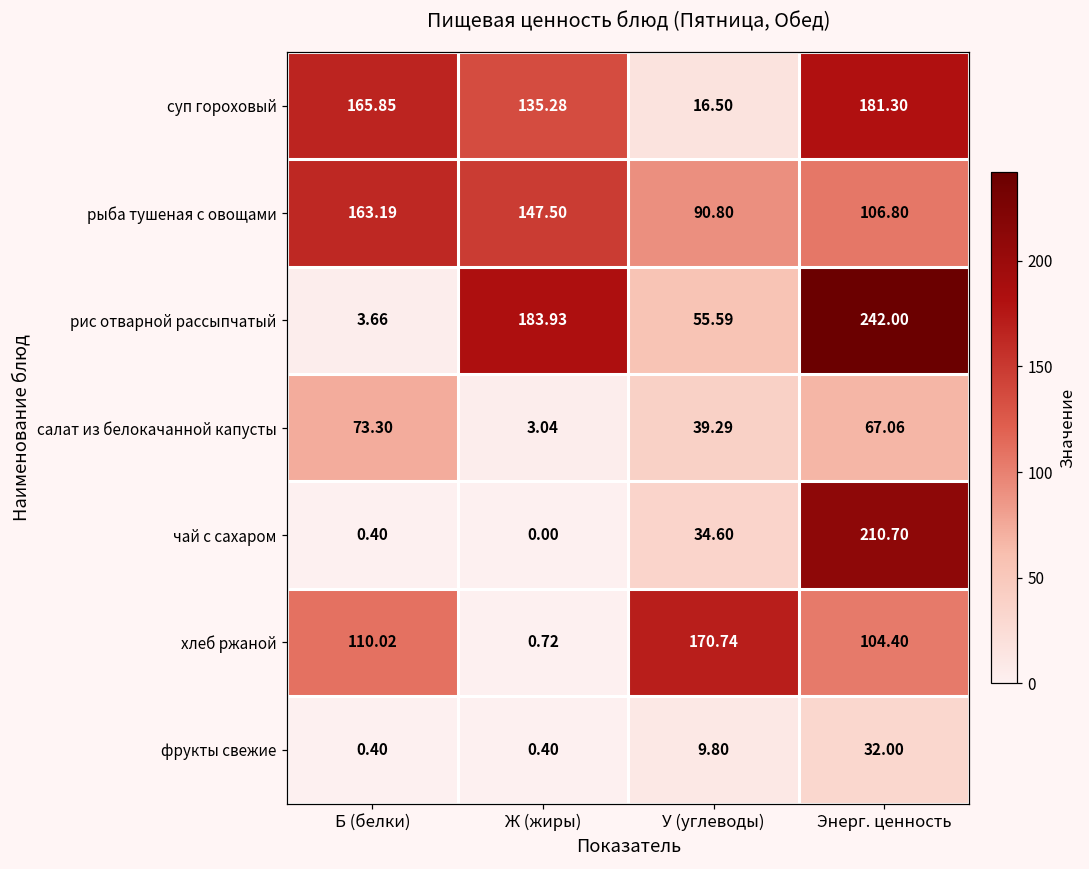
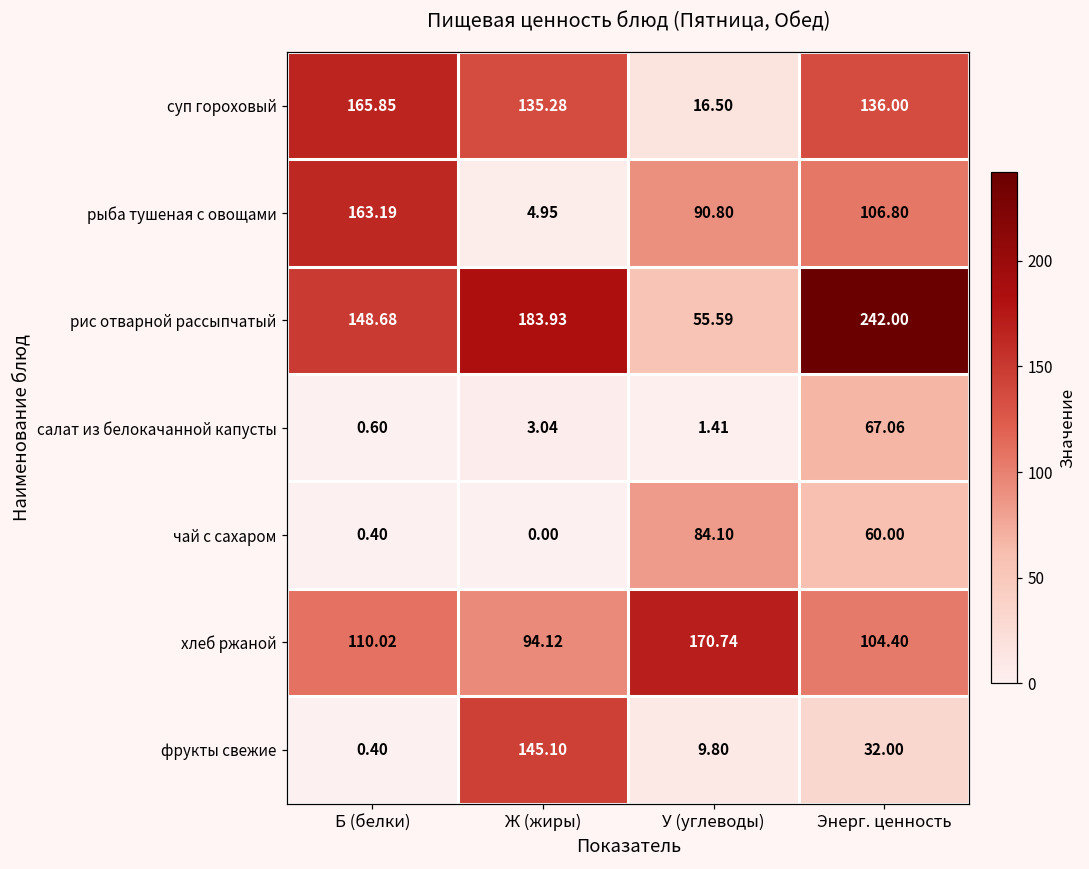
  {
    "суп гороховый": {
      "Б (белки)": 165.85,
      "Ж (жиры)": 135.28,
      "У (углеводы)": 16.50,
-     "Энерг. ценность": 181.30
+     "Энерг. ценность": 136.00
    },
    "рыба тушеная с овощами": {
      "Б (белки)": 163.19,
-     "Ж (жиры)": 147.50,
+     "Ж (жиры)": 4.95,
      "У (углеводы)": 90.80,
      "Энерг. ценность": 106.80
    },
    "рис отварной рассыпчатый": {
-     "Б (белки)": 3.66,
+     "Б (белки)": 148.68,
      "Ж (жиры)": 183.93,
      "У (углеводы)": 55.59,
      "Энерг. ценность": 242.00
    },
    "салат из белокачанной капусты": {
-     "Б (белки)": 73.30,
+     "Б (белки)": 0.60,
      "Ж (жиры)": 3.04,
-     "У (углеводы)": 39.29,
+     "У (углеводы)": 1.41,
      "Энерг. ценность": 67.06
    },
    "чай с сахаром": {
      "Б (белки)": 0.40,
      "Ж (жиры)": 0.00,
-     "У (углеводы)": 34.60,
-     "Энерг. ценность": 210.70
+     "У (углеводы)": 84.10,
+     "Энерг. ценность": 60.00
    },
    "хлеб ржаной": {
      "Б (белки)": 110.02,
-     "Ж (жиры)": 0.72,
+     "Ж (жиры)": 94.12,
      "У (углеводы)": 170.74,
      "Энерг. ценность": 104.40
    },
    "фрукты свежие": {
      "Б (белки)": 0.40,
-     "Ж (жиры)": 0.40,
+     "Ж (жиры)": 145.10,
      "У (углеводы)": 9.80,
      "Энерг. ценность": 32.00
    }
  }
